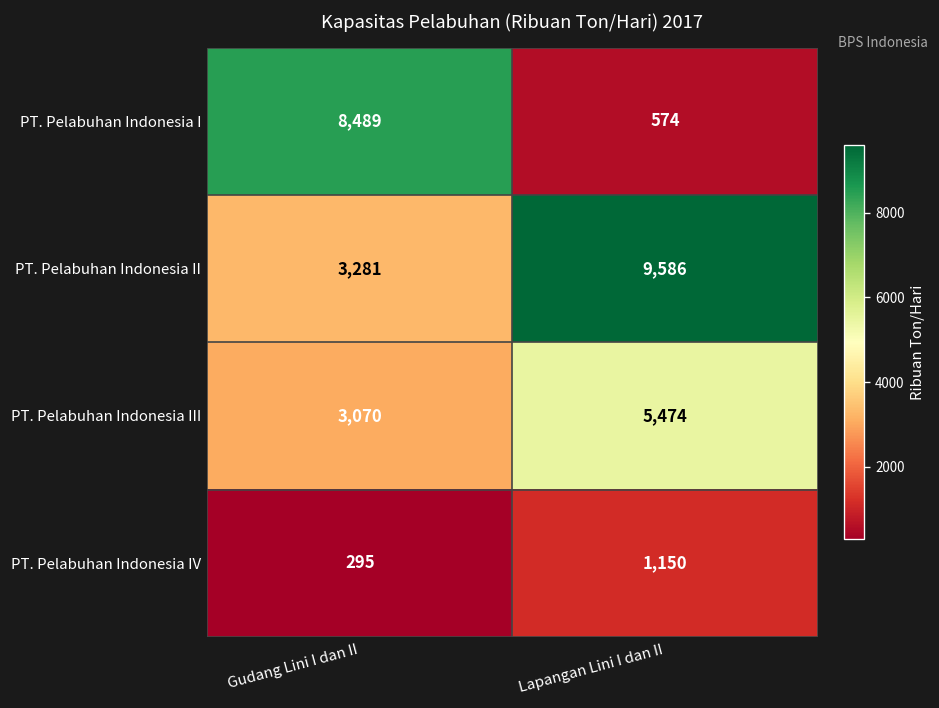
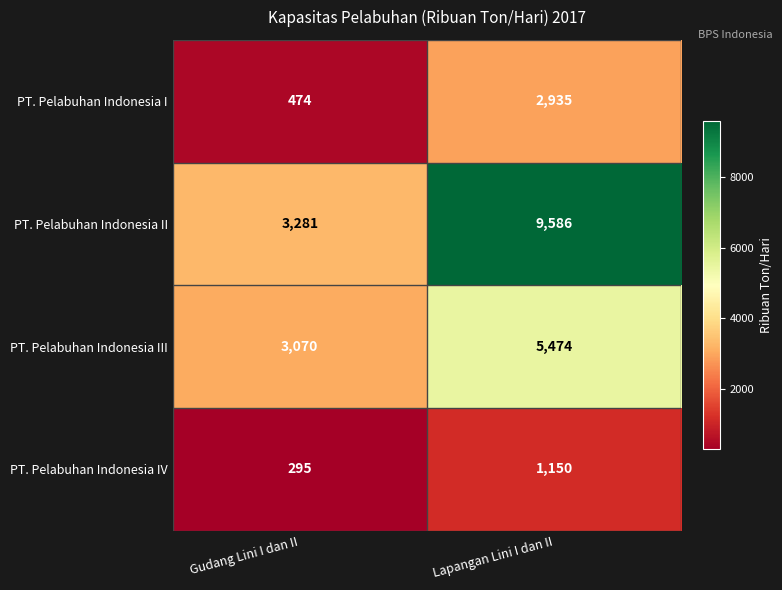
  {
    "PT. Pelabuhan Indonesia I": {
-     "Gudang Lini I dan II": "8,489",
-     "Lapangan Lini I dan II": "574"
+     "Gudang Lini I dan II": "474",
+     "Lapangan Lini I dan II": "2,935"
    },
    "PT. Pelabuhan Indonesia II": {
      "Gudang Lini I dan II": "3,281",
      "Lapangan Lini I dan II": "9,586"
    },
    "PT. Pelabuhan Indonesia III": {
      "Gudang Lini I dan II": "3,070",
      "Lapangan Lini I dan II": "5,474"
    },
    "PT. Pelabuhan Indonesia IV": {
      "Gudang Lini I dan II": "295",
      "Lapangan Lini I dan II": "1,150"
    }
  }
